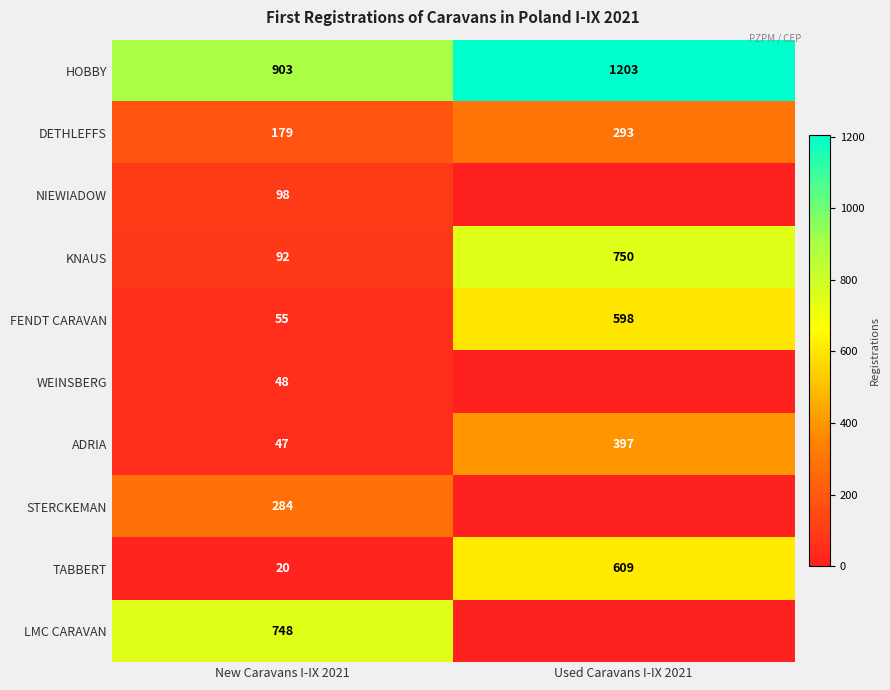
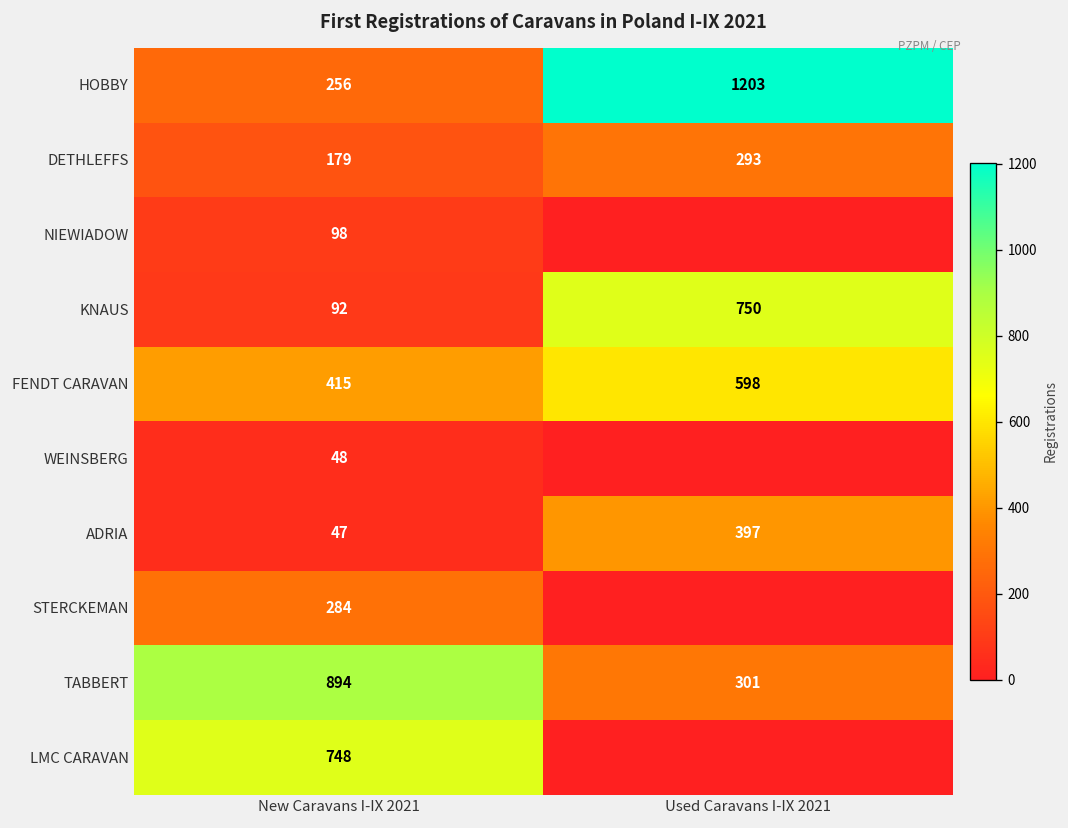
  {
    "HOBBY": {
-     "New Caravans I-IX 2021": 903,
+     "New Caravans I-IX 2021": 256,
      "Used Caravans I-IX 2021": 1203
    },
    "DETHLEFFS": {
      "New Caravans I-IX 2021": 179,
      "Used Caravans I-IX 2021": 293
    },
    "NIEWIADOW": {
      "New Caravans I-IX 2021": 98
    },
    "KNAUS": {
      "New Caravans I-IX 2021": 92,
      "Used Caravans I-IX 2021": 750
    },
    "FENDT CARAVAN": {
-     "New Caravans I-IX 2021": 55,
+     "New Caravans I-IX 2021": 415,
      "Used Caravans I-IX 2021": 598
    },
    "WEINSBERG": {
      "New Caravans I-IX 2021": 48
    },
    "ADRIA": {
      "New Caravans I-IX 2021": 47,
      "Used Caravans I-IX 2021": 397
    },
    "STERCKEMAN": {
      "New Caravans I-IX 2021": 284
    },
    "TABBERT": {
-     "New Caravans I-IX 2021": 20,
-     "Used Caravans I-IX 2021": 609
+     "New Caravans I-IX 2021": 894,
+     "Used Caravans I-IX 2021": 301
    },
    "LMC CARAVAN": {
      "New Caravans I-IX 2021": 748
    }
  }
